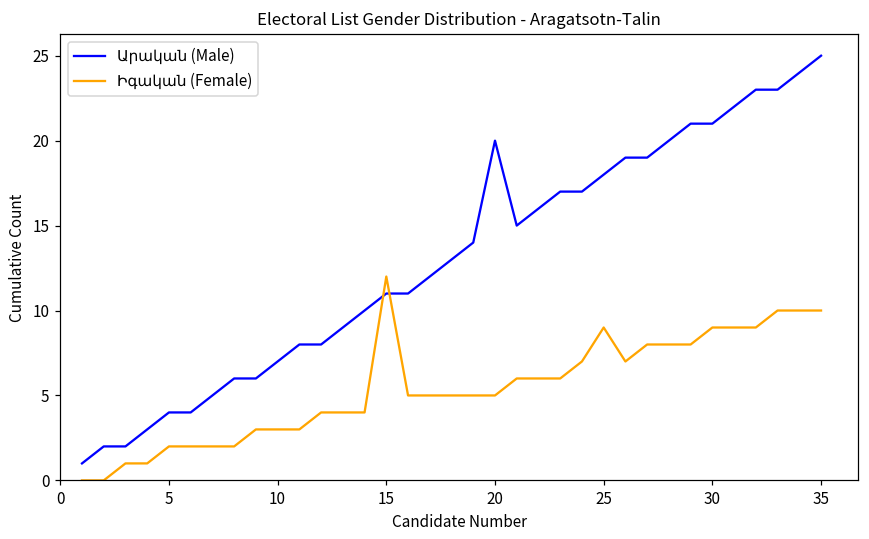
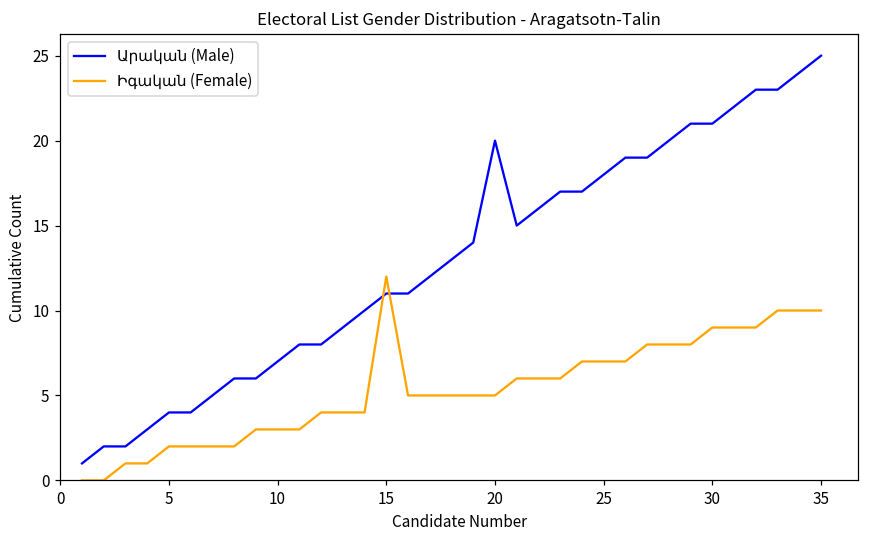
  {
    "Արական (Male)": {
      "5": 4,
      "10": 7,
      "15": 11,
      "20": 20,
      "25": 18,
      "30": 21,
      "35": 25
    },
    "Իգական (Female)": {
      "5": 2,
      "10": 3,
      "15": 12,
      "20": 5,
-     "25": 9,
+     "25": 7,
      "30": 9,
      "35": 10
    }
  }
